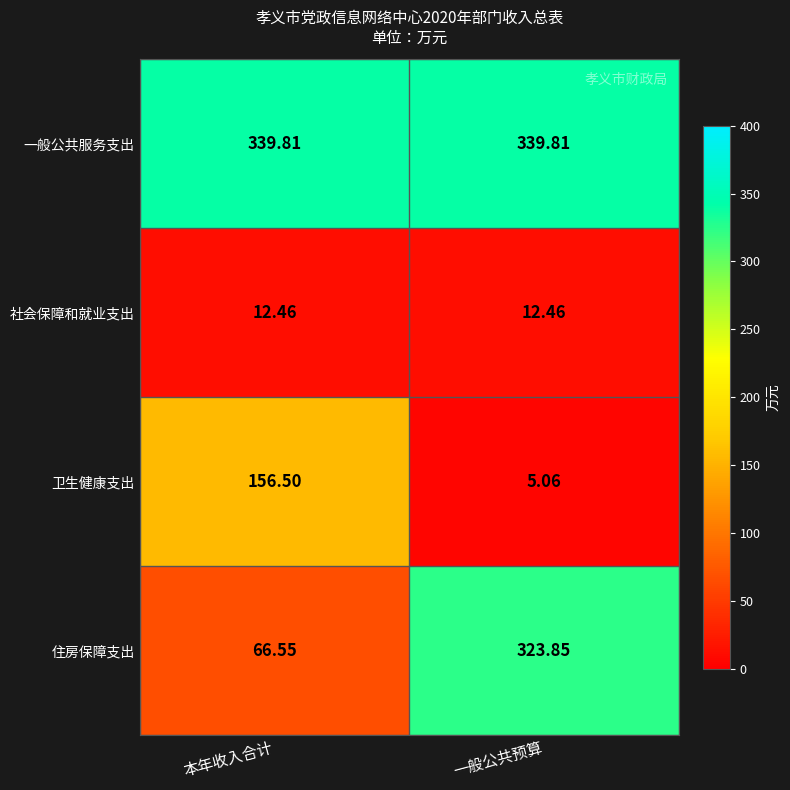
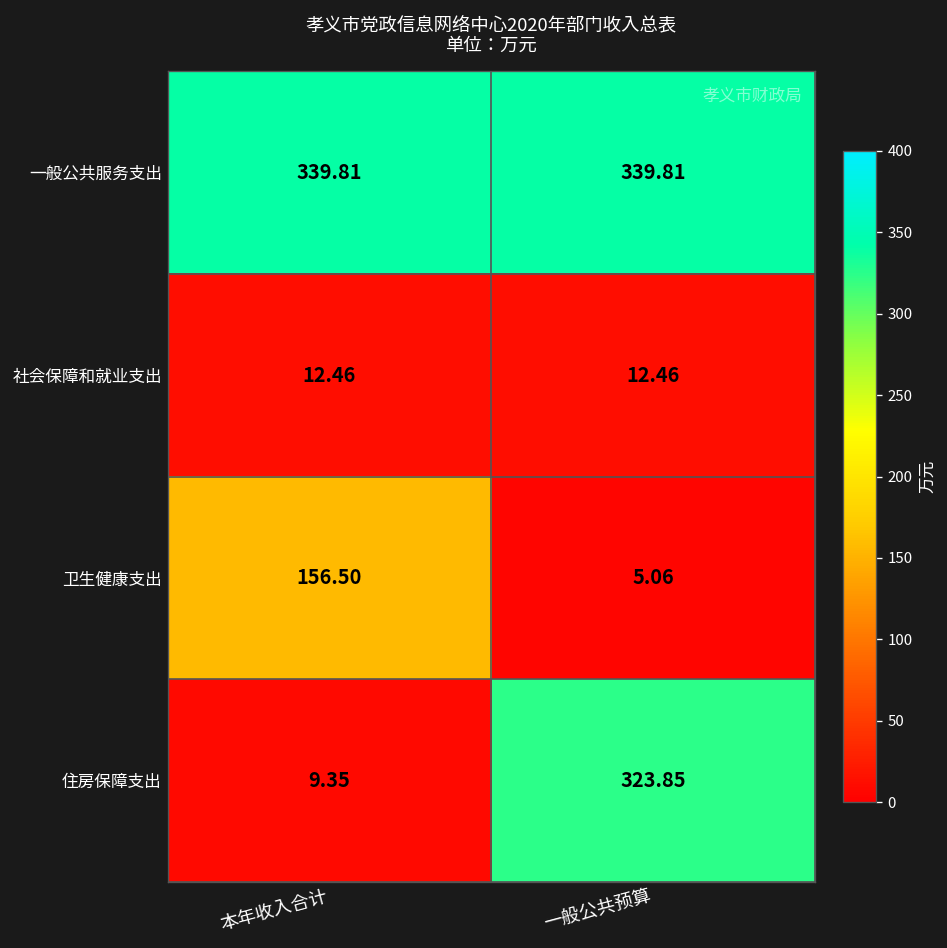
  {
    "一般公共服务支出": {
      "本年收入合计": 339.81
    },
    "社会保障和就业支出": {
      "本年收入合计": 12.46,
      "一般公共预算": 12.46
    },
    "卫生健康支出": {
      "本年收入合计": 156.50,
      "一般公共预算": 5.06
    },
    "住房保障支出": {
-     "本年收入合计": 66.55,
+     "本年收入合计": 9.35,
      "一般公共预算": 323.85
    }
  }
